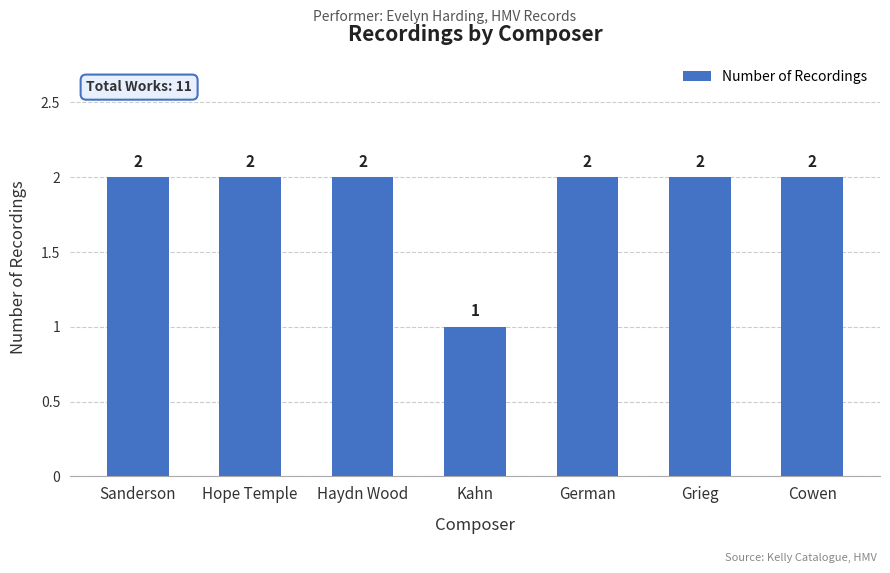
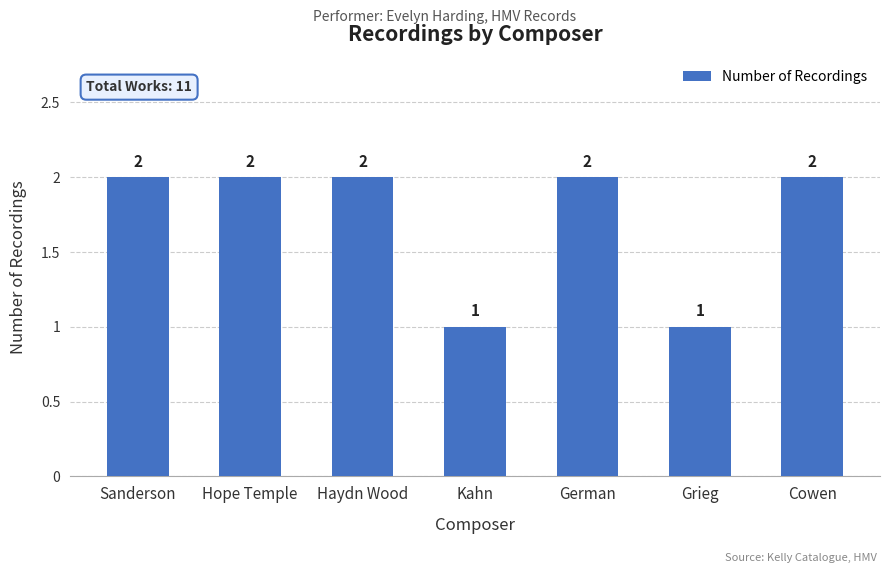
  {
    "Sanderson": 2,
    "Hope Temple": 2,
    "Haydn Wood": 2,
    "Kahn": 1,
    "German": 2,
-   "Grieg": 2,
+   "Grieg": 1,
    "Cowen": 2
  }
